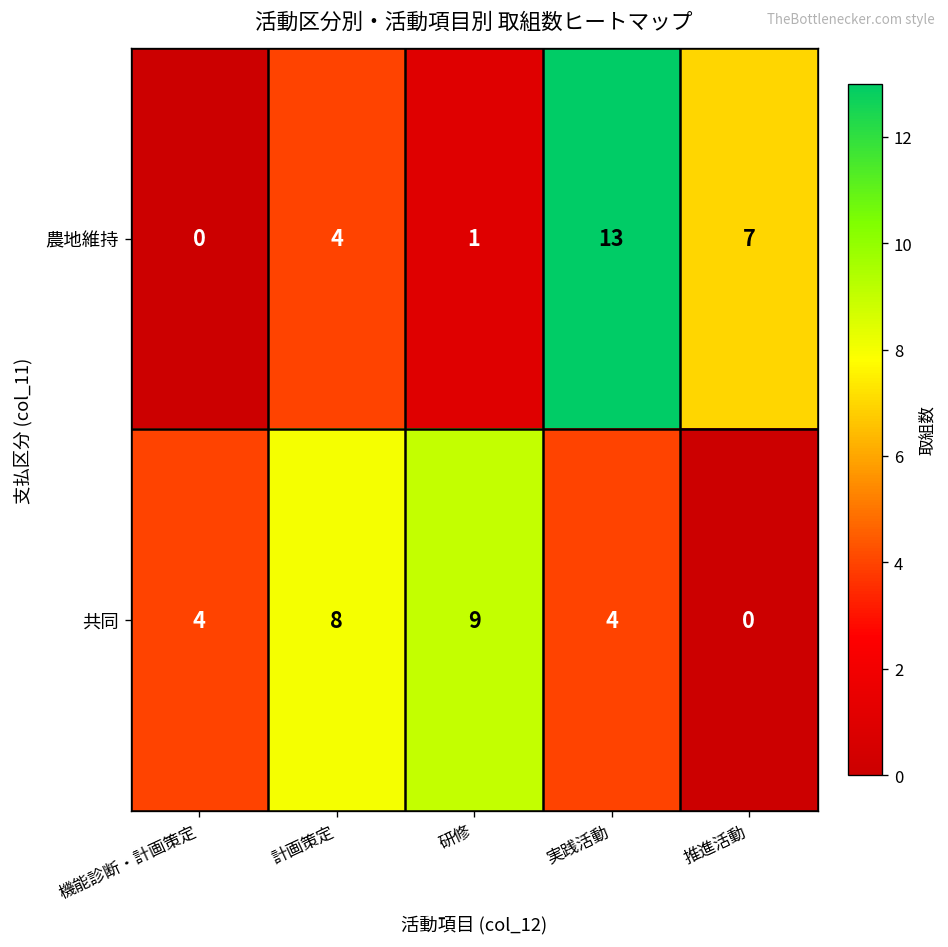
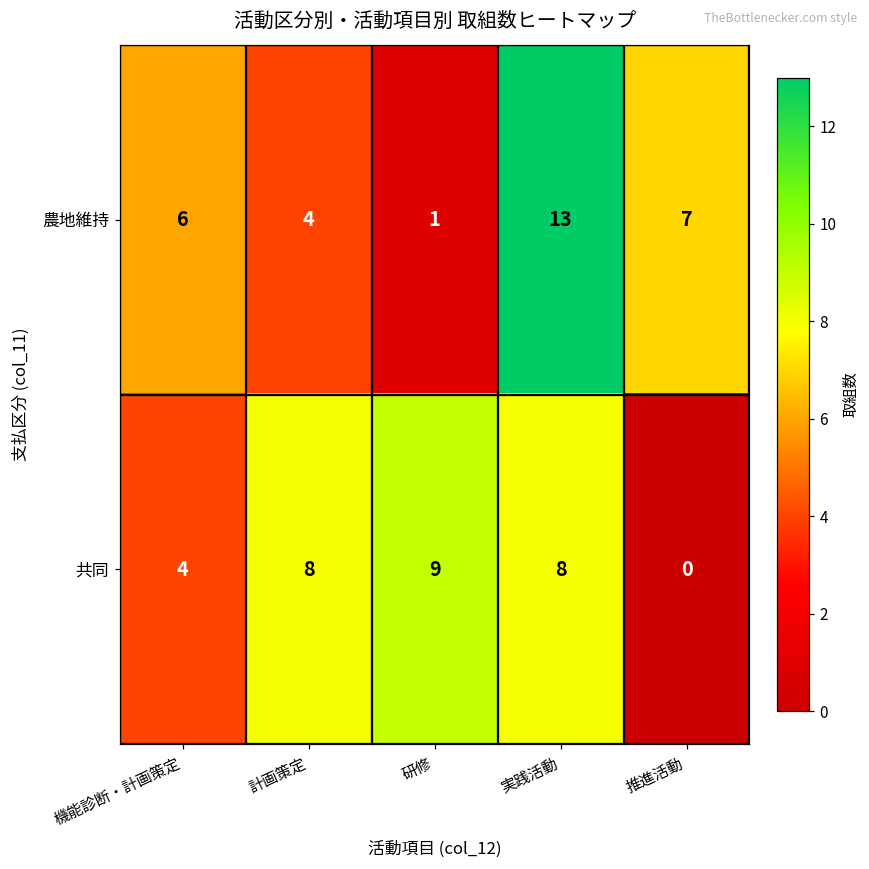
  {
    "農地維持": {
-     "機能診断・計画策定": 0,
+     "機能診断・計画策定": 6,
      "計画策定": 4,
      "研修": 1,
      "実践活動": 13,
      "推進活動": 7
    },
    "共同": {
      "機能診断・計画策定": 4,
      "計画策定": 8,
      "研修": 9,
-     "実践活動": 4,
+     "実践活動": 8,
      "推進活動": 0
    }
  }
